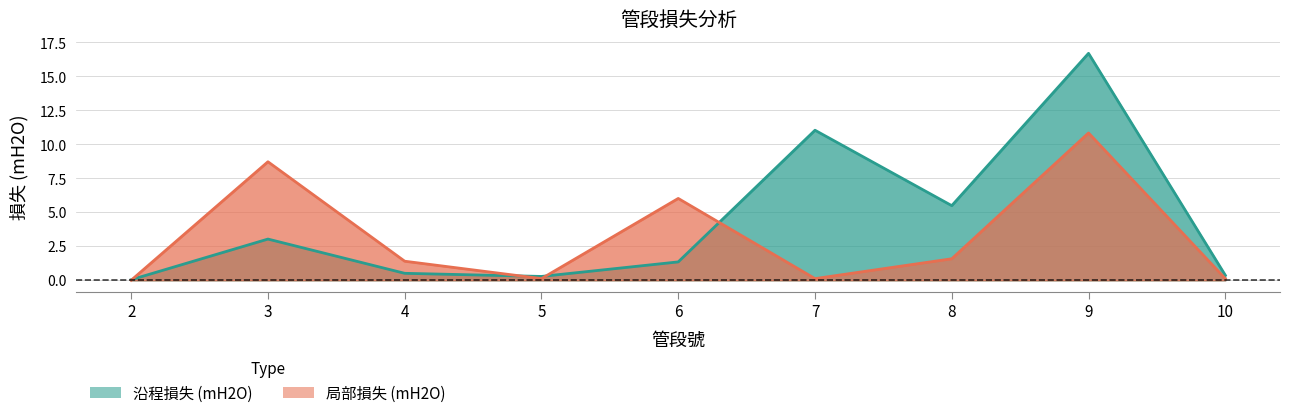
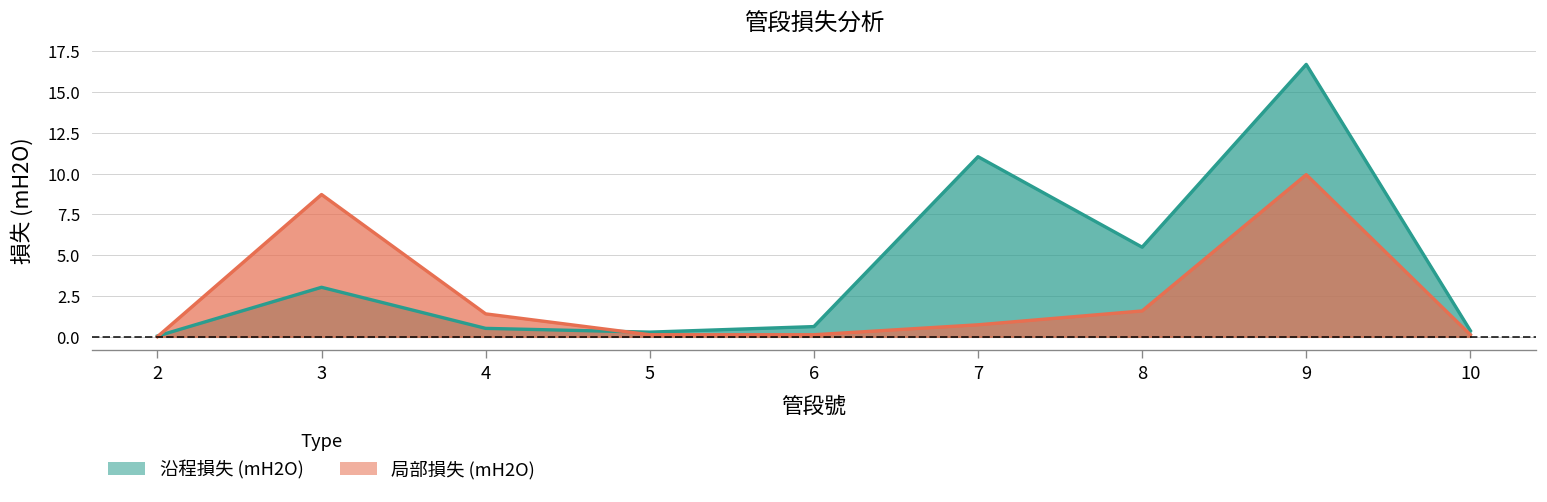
  {
    "沿程損失 (mH2O)": {
      "3": 3.0,
      "4": 0.5,
-     "6": 1.4,
+     "6": 0.6,
      "7": 11.0,
      "8": 5.5,
      "9": 16.7,
      "10": 0.4
    },
    "局部損失 (mH2O)": {
      "3": 8.7,
      "4": 1.4,
-     "6": 6.0,
-     "7": 0.1,
+     "6": 0.1,
+     "7": 0.7,
      "8": 1.6,
-     "9": 10.8,
+     "9": 9.9,
      "10": 0.1
    }
  }
